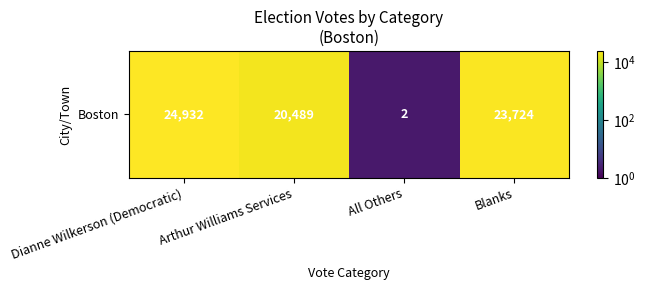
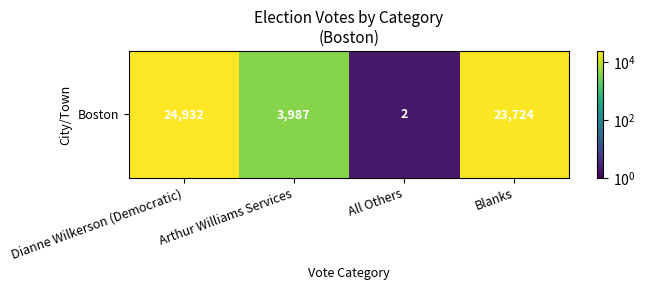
  {
    "Boston": {
      "Dianne Wilkerson (Democratic)": "24,932",
-     "Arthur Williams Services": "20,489",
+     "Arthur Williams Services": "3,987",
      "All Others": "2",
      "Blanks": "23,724"
    }
  }
